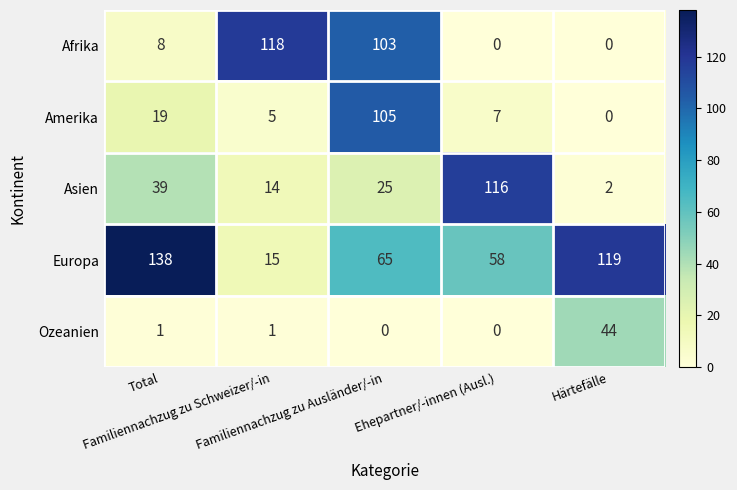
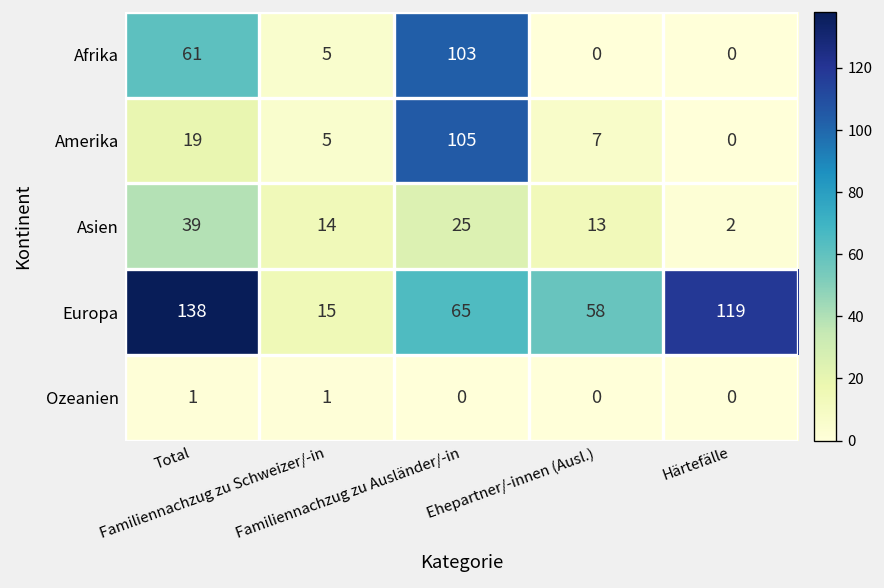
  {
    "Afrika": {
-     "Total": 8,
-     "Familiennachzug zu Schweizer/-in": 118,
+     "Total": 61,
+     "Familiennachzug zu Schweizer/-in": 5,
      "Familiennachzug zu Ausländer/-in": 103,
      "Ehepartner/-innen (Ausl.)": 0,
      "Härtefälle": 0
    },
    "Amerika": {
      "Total": 19,
      "Familiennachzug zu Schweizer/-in": 5,
      "Familiennachzug zu Ausländer/-in": 105,
      "Ehepartner/-innen (Ausl.)": 7,
      "Härtefälle": 0
    },
    "Asien": {
      "Total": 39,
      "Familiennachzug zu Schweizer/-in": 14,
      "Familiennachzug zu Ausländer/-in": 25,
-     "Ehepartner/-innen (Ausl.)": 116,
+     "Ehepartner/-innen (Ausl.)": 13,
      "Härtefälle": 2
    },
    "Europa": {
      "Total": 138,
      "Familiennachzug zu Schweizer/-in": 15,
      "Familiennachzug zu Ausländer/-in": 65,
      "Ehepartner/-innen (Ausl.)": 58,
      "Härtefälle": 119
    },
    "Ozeanien": {
      "Total": 1,
      "Familiennachzug zu Schweizer/-in": 1,
      "Familiennachzug zu Ausländer/-in": 0,
      "Ehepartner/-innen (Ausl.)": 0,
-     "Härtefälle": 44
+     "Härtefälle": 0
    }
  }
